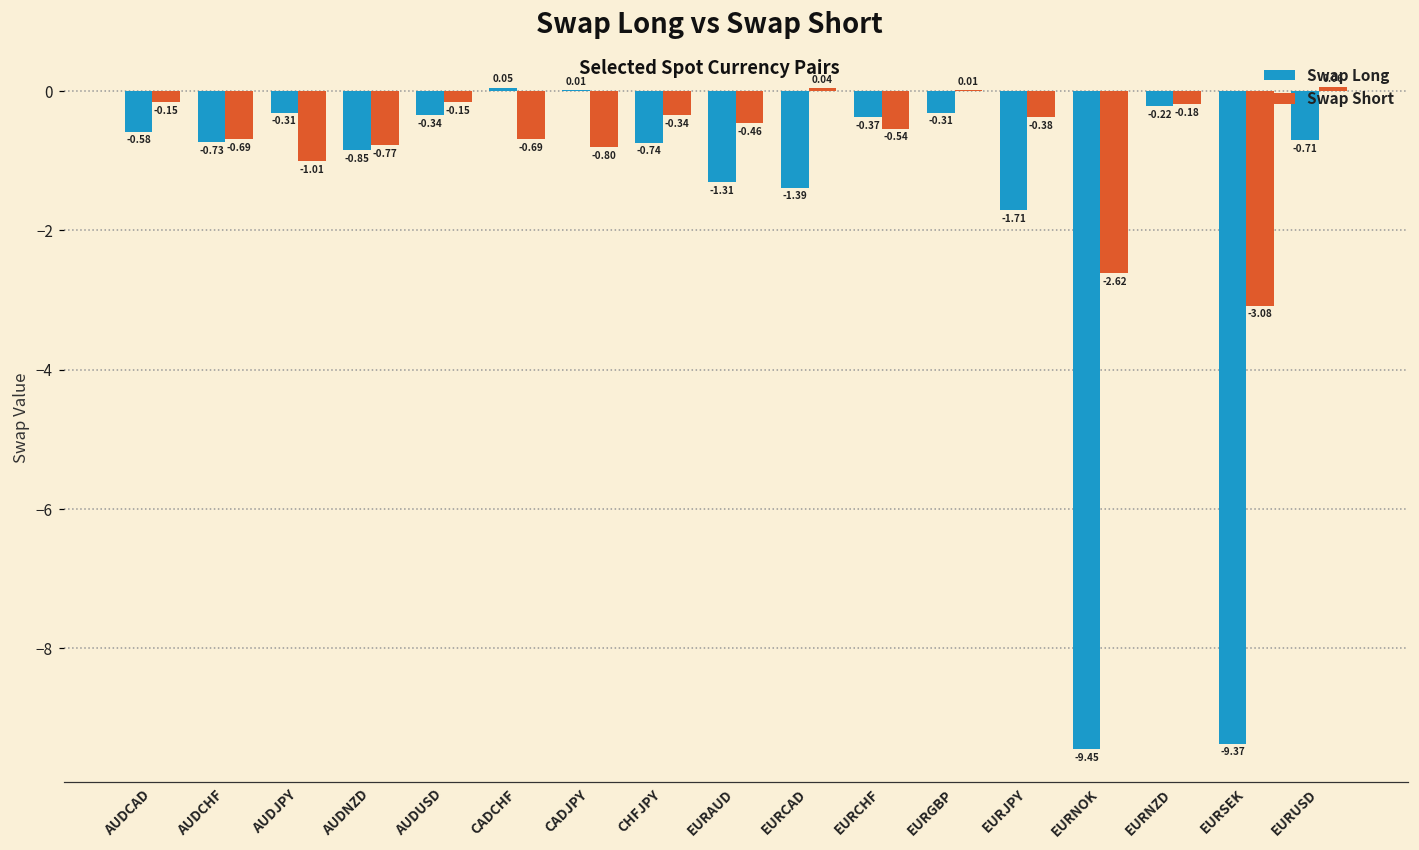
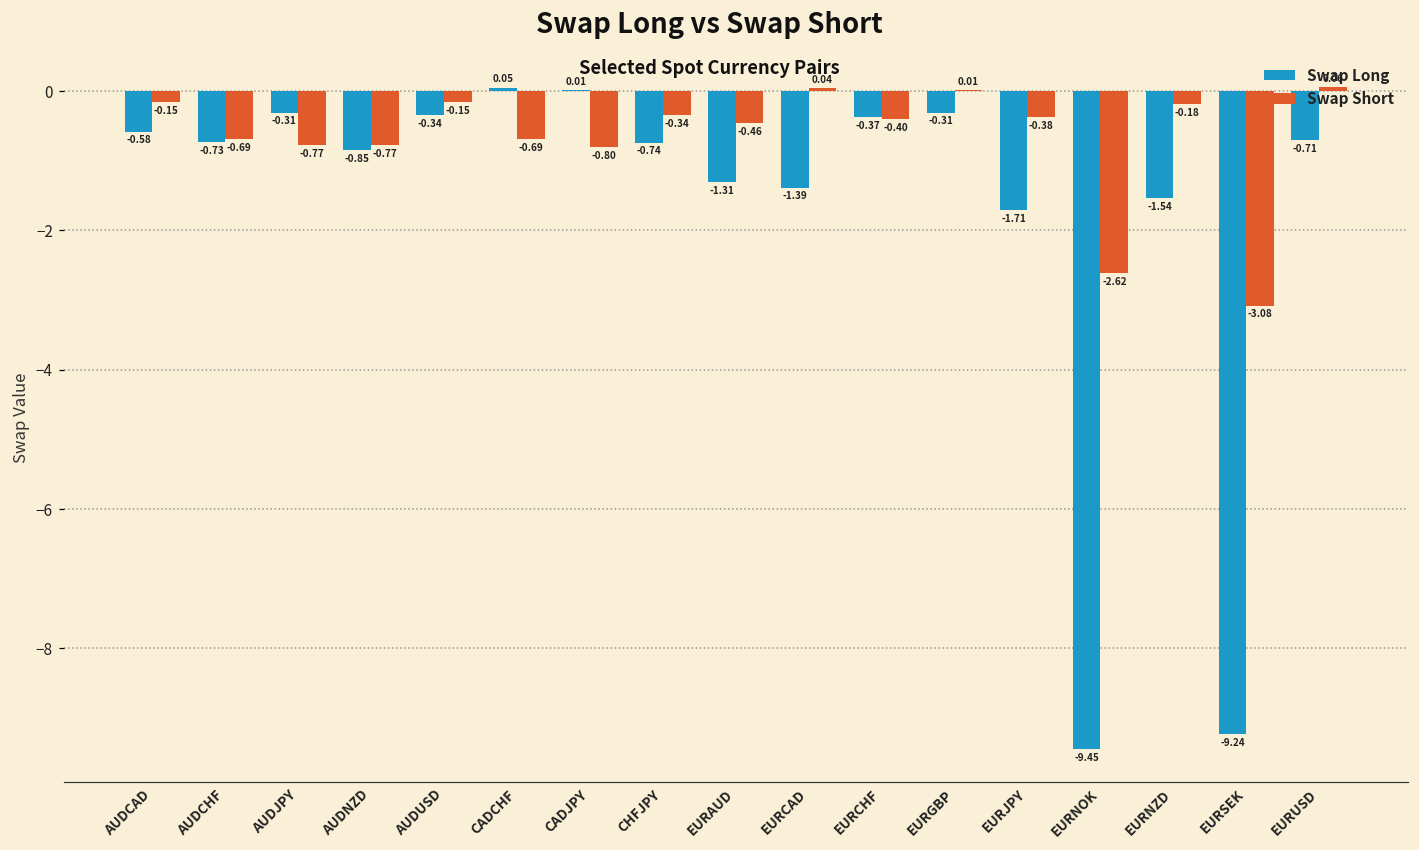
  {
    "Swap Long": {
      "AUDCAD": -0.58,
      "AUDCHF": -0.73,
      "AUDJPY": -0.31,
      "AUDNZD": -0.85,
      "AUDUSD": -0.34,
      "CADCHF": 0.05,
      "CADJPY": 0.01,
      "CHFJPY": -0.74,
      "EURAUD": -1.31,
      "EURCAD": -1.39,
      "EURCHF": -0.37,
      "EURGBP": -0.31,
      "EURJPY": -1.71,
      "EURNOK": -9.45,
-     "EURNZD": -0.22,
-     "EURSEK": -9.37,
+     "EURNZD": -1.54,
+     "EURSEK": -9.24,
      "EURUSD": -0.71
    },
    "Swap Short": {
      "AUDCAD": -0.15,
      "AUDCHF": -0.69,
-     "AUDJPY": -1.01,
+     "AUDJPY": -0.77,
      "AUDNZD": -0.77,
      "AUDUSD": -0.15,
      "CADCHF": -0.69,
      "CADJPY": -0.80,
      "CHFJPY": -0.34,
      "EURAUD": -0.46,
      "EURCAD": 0.04,
-     "EURCHF": -0.54,
+     "EURCHF": -0.40,
      "EURGBP": 0.01,
      "EURJPY": -0.38,
      "EURNOK": -2.62,
      "EURNZD": -0.18,
      "EURSEK": -3.08,
      "EURUSD": 0.06
    }
  }
